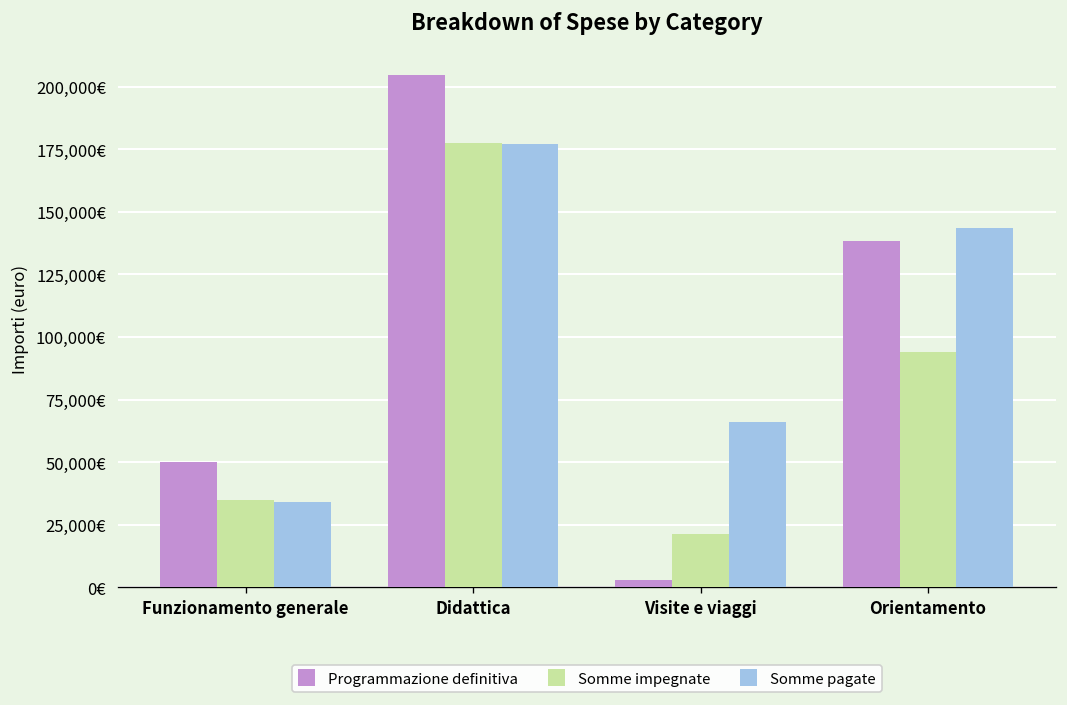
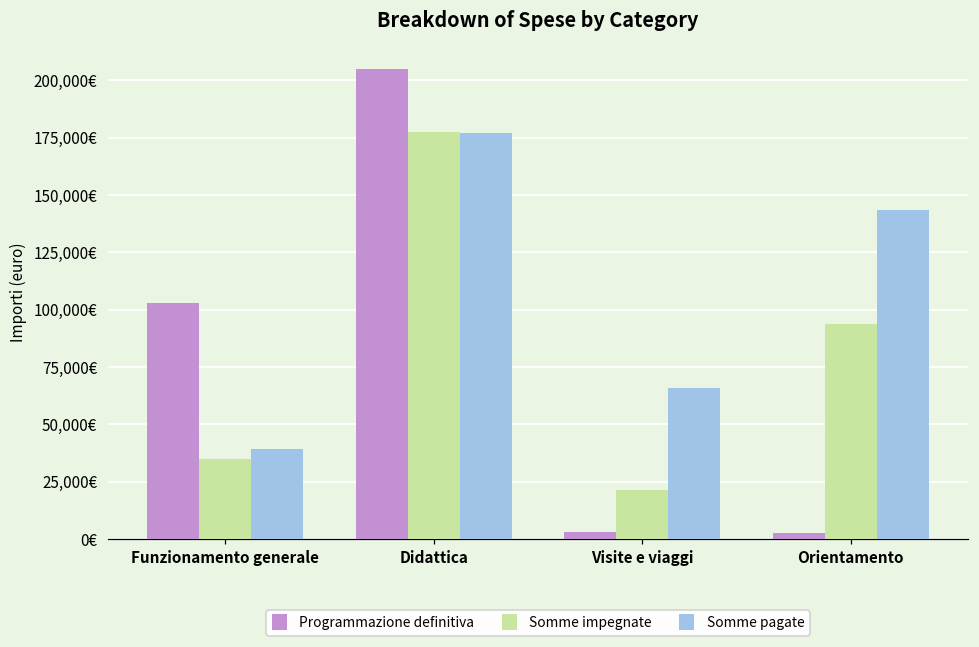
  {
    "Programmazione definitiva": {
-     "Funzionamento generale": "50,000€",
+     "Funzionamento generale": "103,000€",
      "Didattica": "205,000€",
      "Visite e viaggi": "3,000€",
-     "Orientamento": "138,000€"
+     "Orientamento": "2,000€"
    },
    "Somme impegnate": {
      "Funzionamento generale": "35,000€",
      "Didattica": "177,000€",
      "Visite e viaggi": "21,000€",
      "Orientamento": "94,000€"
    },
    "Somme pagate": {
-     "Funzionamento generale": "34,000€",
+     "Funzionamento generale": "39,000€",
      "Didattica": "177,000€",
      "Visite e viaggi": "66,000€",
      "Orientamento": "143,000€"
    }
  }
